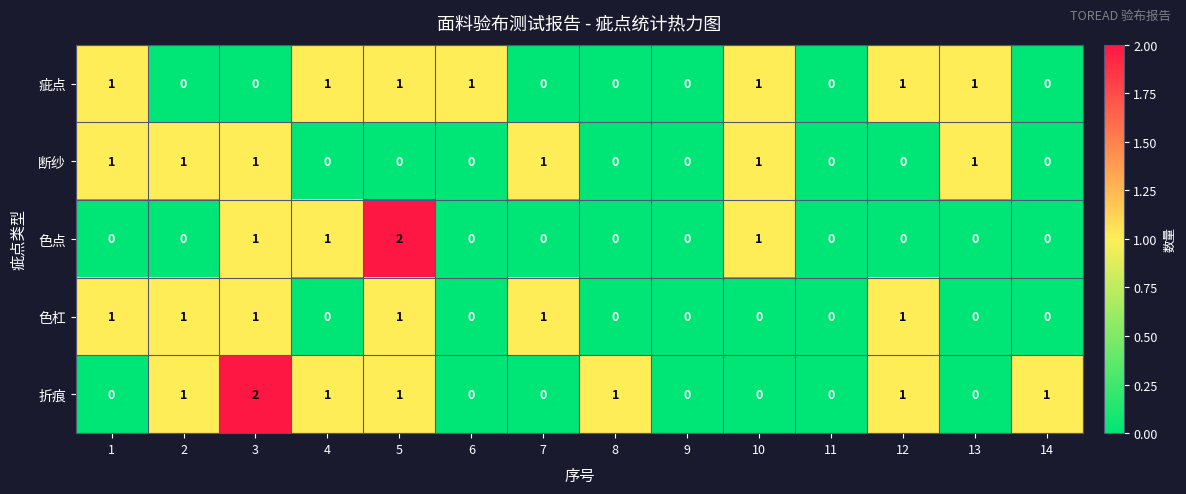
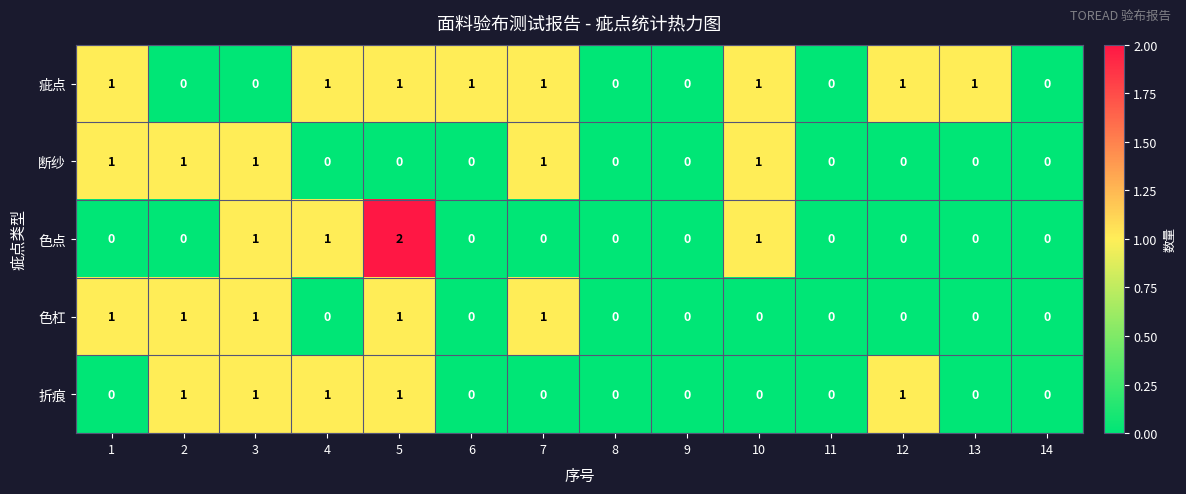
  {
    "疵点": {
      "1": 1,
      "2": 0,
      "3": 0,
      "4": 1,
      "5": 1,
      "6": 1,
-     "7": 0,
+     "7": 1,
      "8": 0,
      "9": 0,
      "10": 1,
      "11": 0,
      "12": 1,
      "13": 1,
      "14": 0
    },
    "断纱": {
      "1": 1,
      "2": 1,
      "3": 1,
      "4": 0,
      "5": 0,
      "6": 0,
      "7": 1,
      "8": 0,
      "9": 0,
      "10": 1,
      "11": 0,
      "12": 0,
-     "13": 1,
+     "13": 0,
      "14": 0
    },
    "色点": {
      "1": 0,
      "2": 0,
      "3": 1,
      "4": 1,
      "5": 2,
      "6": 0,
      "7": 0,
      "8": 0,
      "9": 0,
      "10": 1,
      "11": 0,
      "12": 0,
      "13": 0,
      "14": 0
    },
    "色杠": {
      "1": 1,
      "2": 1,
      "3": 1,
      "4": 0,
      "5": 1,
      "6": 0,
      "7": 1,
      "8": 0,
      "9": 0,
      "10": 0,
      "11": 0,
-     "12": 1,
+     "12": 0,
      "13": 0,
      "14": 0
    },
    "折痕": {
      "1": 0,
      "2": 1,
-     "3": 2,
+     "3": 1,
      "4": 1,
      "5": 1,
      "6": 0,
      "7": 0,
-     "8": 1,
+     "8": 0,
      "9": 0,
      "10": 0,
      "11": 0,
      "12": 1,
      "13": 0,
-     "14": 1
+     "14": 0
    }
  }
